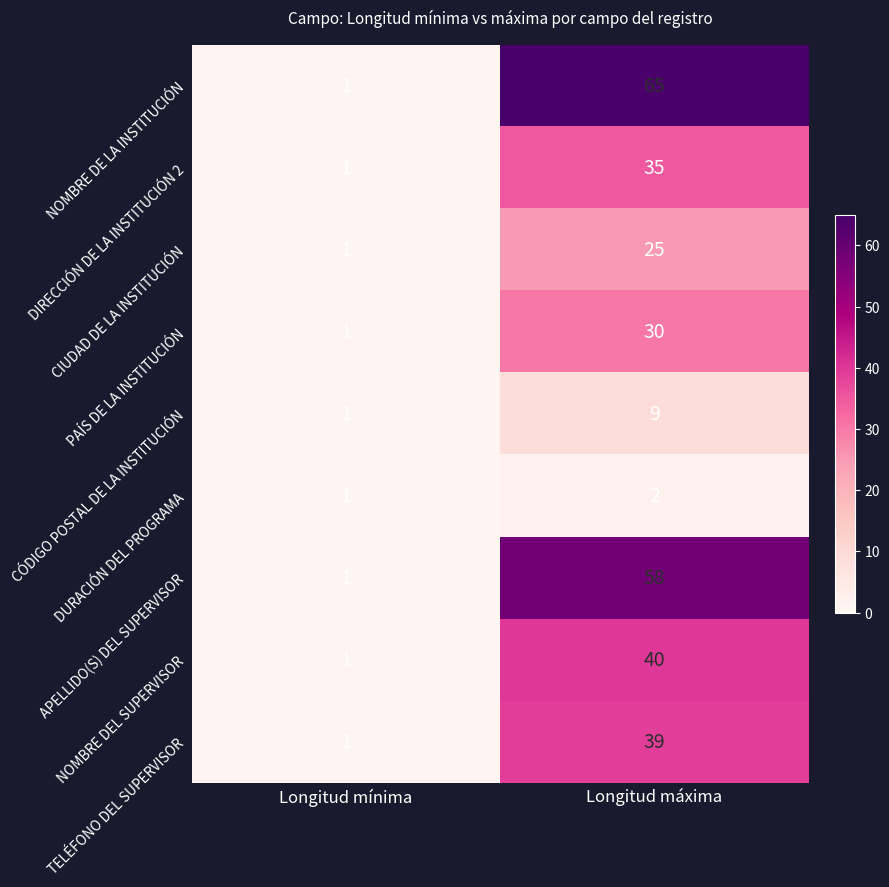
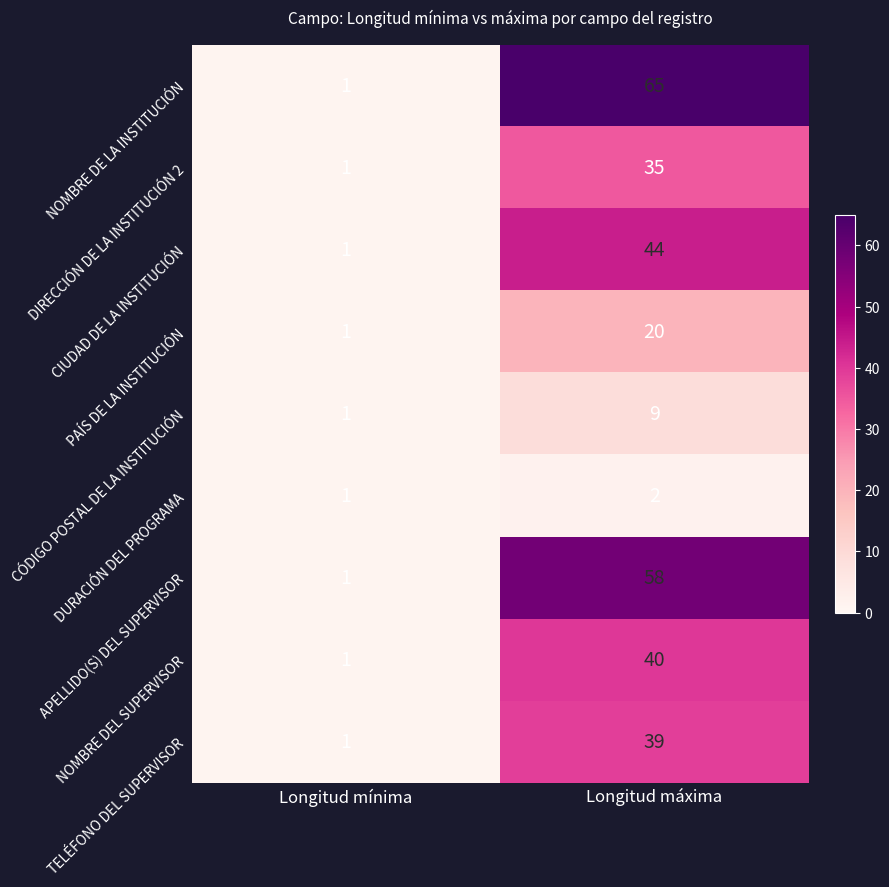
  {
    "NOMBRE DE LA INSTITUCIÓN": {
      "Longitud máxima": 65
    },
    "DIRECCIÓN DE LA INSTITUCIÓN 2": {
      "Longitud máxima": 35
    },
    "CIUDAD DE LA INSTITUCIÓN": {
-     "Longitud máxima": 25
+     "Longitud máxima": 44
    },
    "PAÍS DE LA INSTITUCIÓN": {
-     "Longitud máxima": 30
+     "Longitud máxima": 20
    },
    "APELLIDO(S) DEL SUPERVISOR": {
      "Longitud máxima": 58
    },
    "NOMBRE DEL SUPERVISOR": {
      "Longitud máxima": 40
    },
    "TELÉFONO DEL SUPERVISOR": {
      "Longitud máxima": 39
    }
  }
